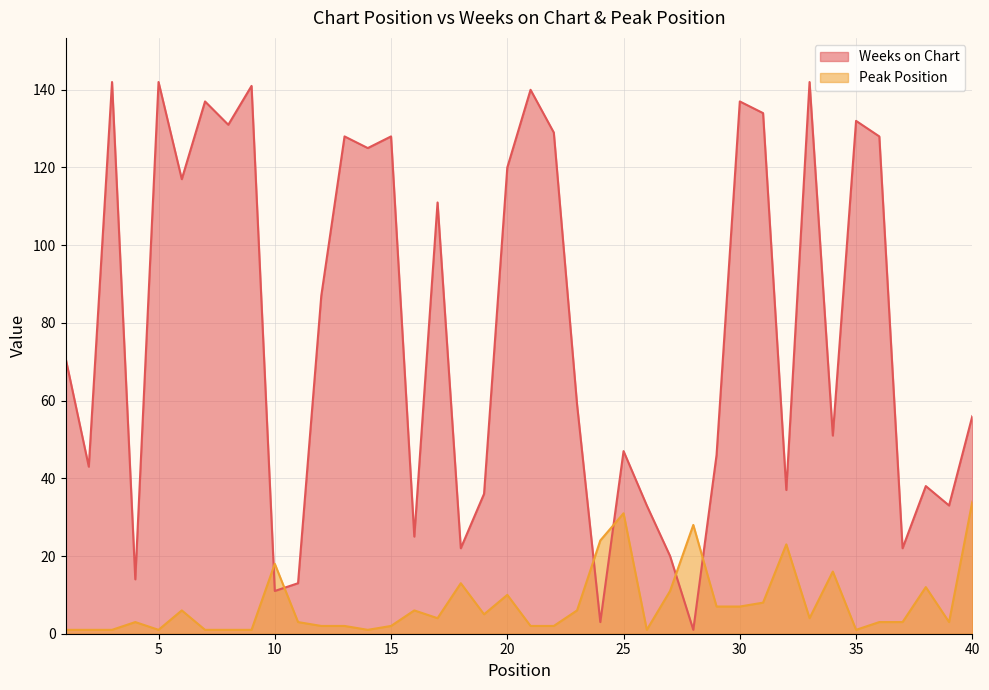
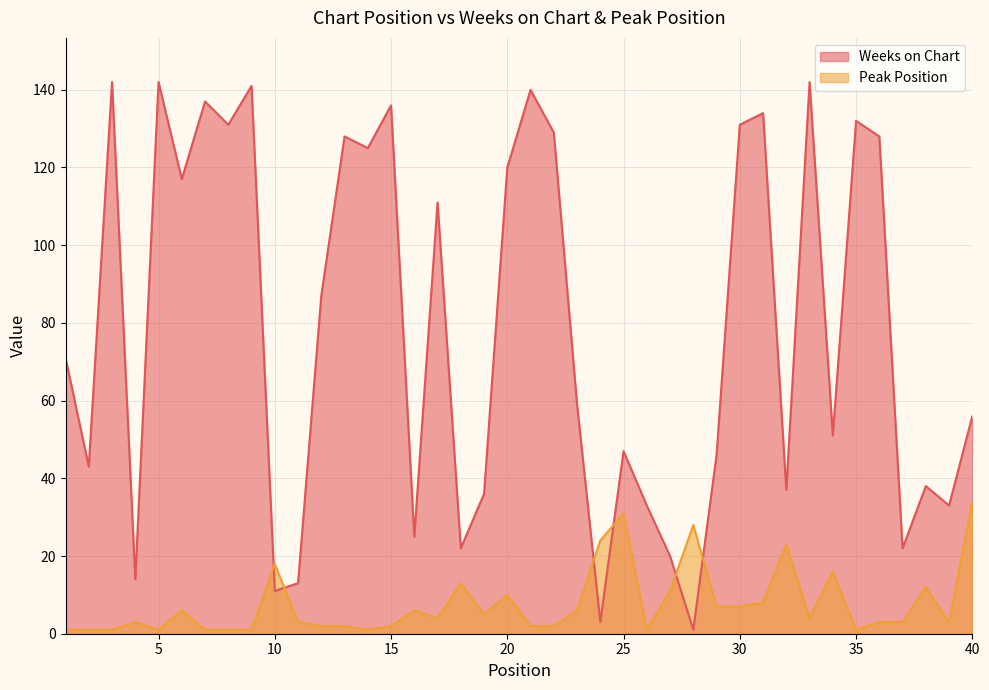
  {
    "Weeks on Chart": {
      "5": 142,
      "10": 11,
-     "15": 128,
+     "15": 136,
      "20": 120,
      "25": 47,
-     "30": 137,
+     "30": 131,
      "35": 132,
      "40": 56
    },
    "Peak Position": {
      "5": 1,
      "10": 18,
      "15": 2,
      "20": 10,
      "25": 31,
      "30": 7,
      "35": 1,
      "40": 34
    }
  }
